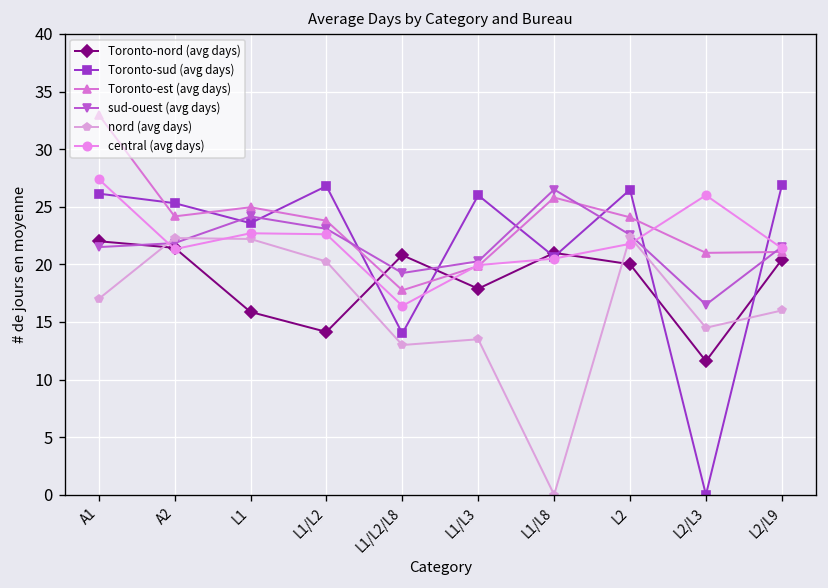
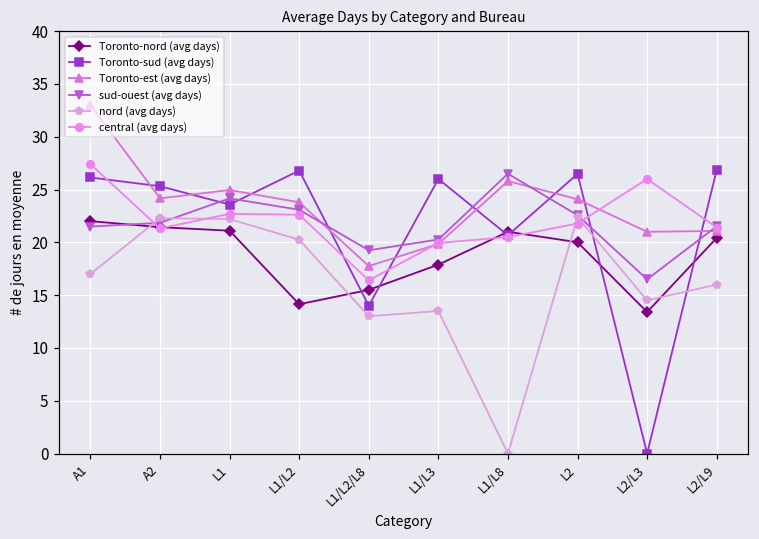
  {
    "Toronto-nord (avg days)": {
      "A1": 22,
-     "L1": 16,
+     "L1": 21,
      "L1/L2": 14,
-     "L1/L2/L8": 21,
+     "L1/L2/L8": 16,
      "L1/L3": 18,
      "L1/L8": 21,
      "L2": 20,
-     "L2/L3": 12,
+     "L2/L3": 13,
      "L2/L9": 20
    }
  }
